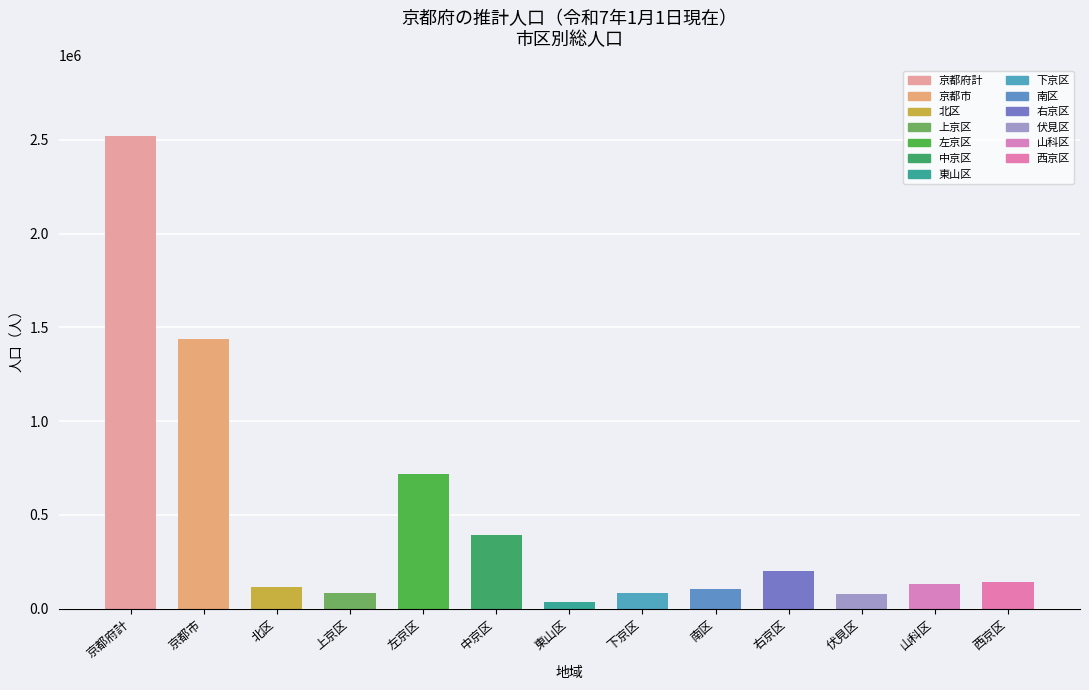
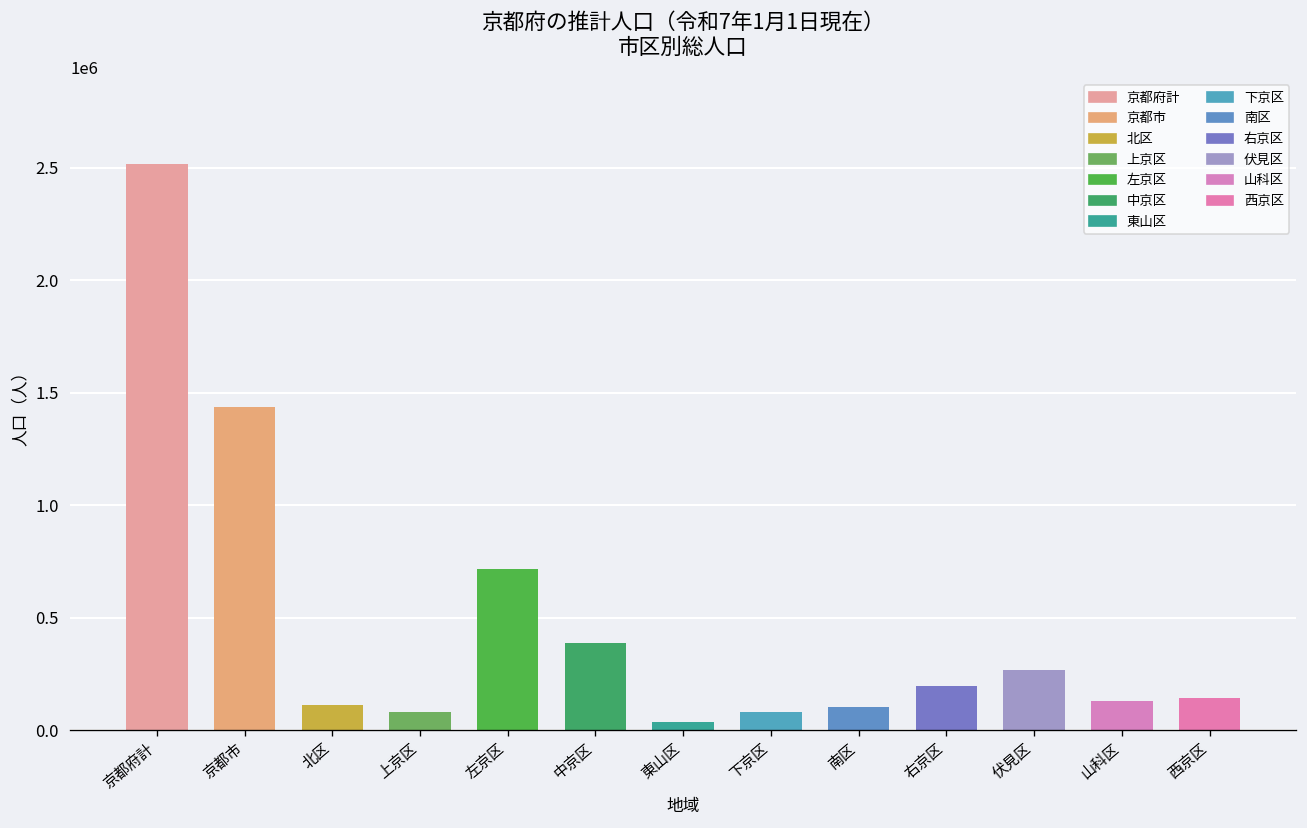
  {
    "京都府計": 2520000,
    "京都市": 1440000,
    "北区": 110000,
    "上京区": 80000,
    "左京区": 720000,
    "中京区": 390000,
    "東山区": 40000,
    "下京区": 80000,
    "南区": 100000,
    "右京区": 200000,
-   "伏見区": 80000,
+   "伏見区": 270000,
    "山科区": 130000,
    "西京区": 140000
  }
